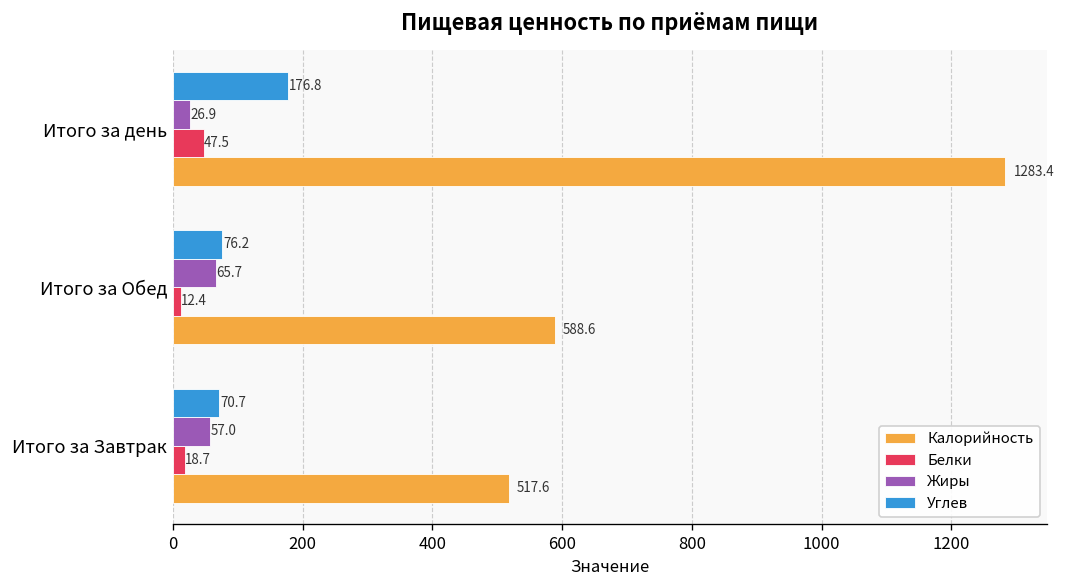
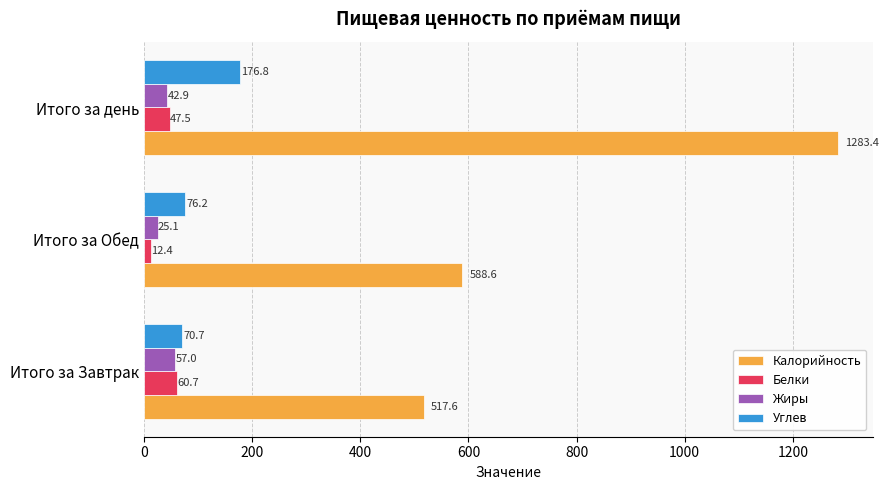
  {
    "Калорийность": {
      "Итого за день": 1283.4,
      "Итого за Обед": 588.6,
      "Итого за Завтрак": 517.6
    },
    "Белки": {
      "Итого за день": 47.5,
      "Итого за Обед": 12.4,
-     "Итого за Завтрак": 18.7
+     "Итого за Завтрак": 60.7
    },
    "Жиры": {
-     "Итого за день": 26.9,
-     "Итого за Обед": 65.7,
+     "Итого за день": 42.9,
+     "Итого за Обед": 25.1,
      "Итого за Завтрак": 57.0
    },
    "Углев": {
      "Итого за день": 176.8,
      "Итого за Обед": 76.2,
      "Итого за Завтрак": 70.7
    }
  }
